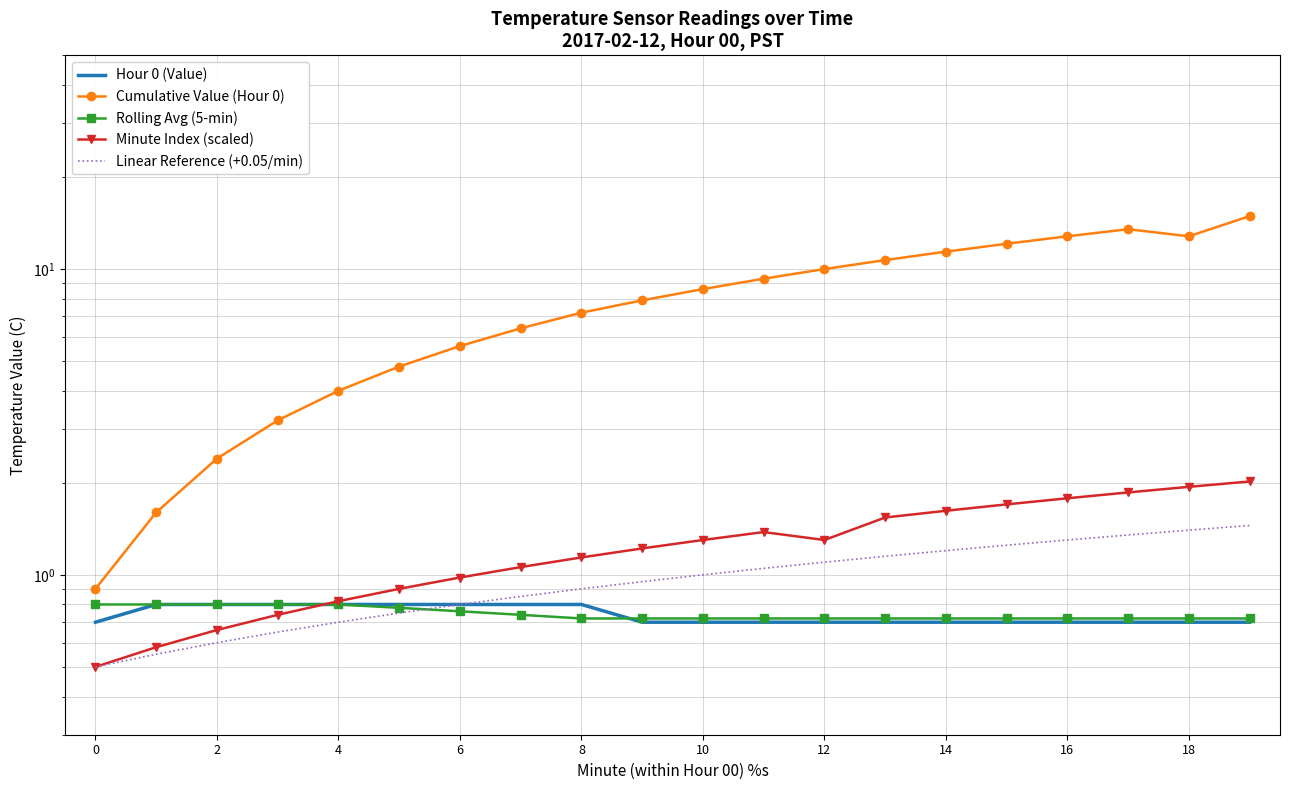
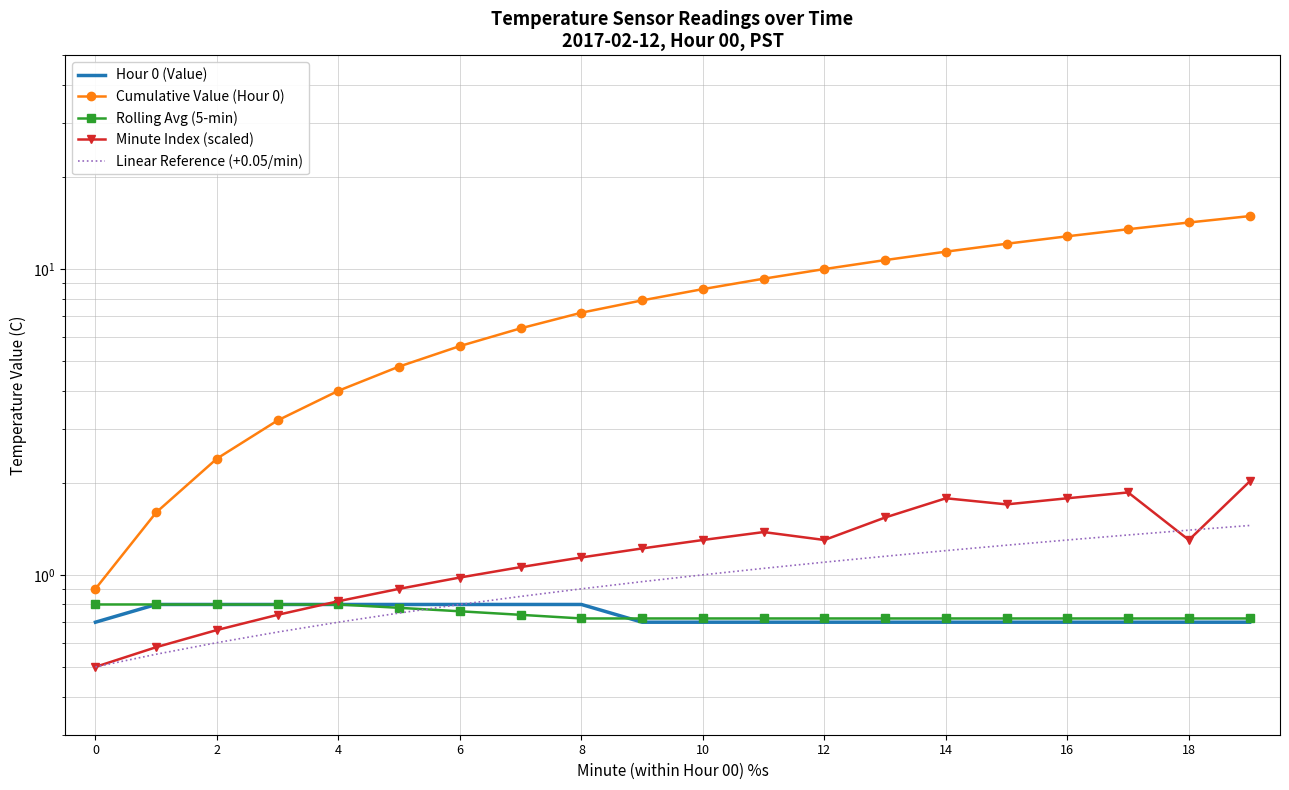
  {
    "Hour 0 (Value)": {
      "0": 0.70,
      "8": 0.80,
      "10": 0.70,
      "12": 0.70,
      "14": 0.70,
      "16": 0.70,
      "18": 0.70
    },
    "Cumulative Value (Hour 0)": {
      "0": 0.9,
      "2": 2.4,
      "4": 4.0,
      "6": 5.6,
      "8": 7.2,
      "10": 8.6,
      "12": 10.0,
      "14": 11.4,
      "16": 12.8,
-     "18": 12.8
+     "18": 14
    },
    "Rolling Avg (5-min)": {
      "0": 0.80,
      "6": 0.76,
      "8": 0.72,
      "10": 0.72,
      "12": 0.72,
      "14": 0.72,
      "16": 0.72,
      "18": 0.72
    },
    "Minute Index (scaled)": {
      "2": 0.66,
      "4": 0.82,
      "6": 0.98,
      "8": 1.14,
      "10": 1.30,
      "12": 1.30,
-     "14": 1.6,
+     "14": 1.8,
      "16": 1.8,
-     "18": 1.9
+     "18": 1.30
    },
    "Linear Reference (+0.05/min)": {
      "2": 0.60,
      "4": 0.70,
      "8": 0.90,
      "10": 1.00,
      "12": 1.10,
      "14": 1.20,
      "16": 1.30,
      "18": 1.4
    }
  }
